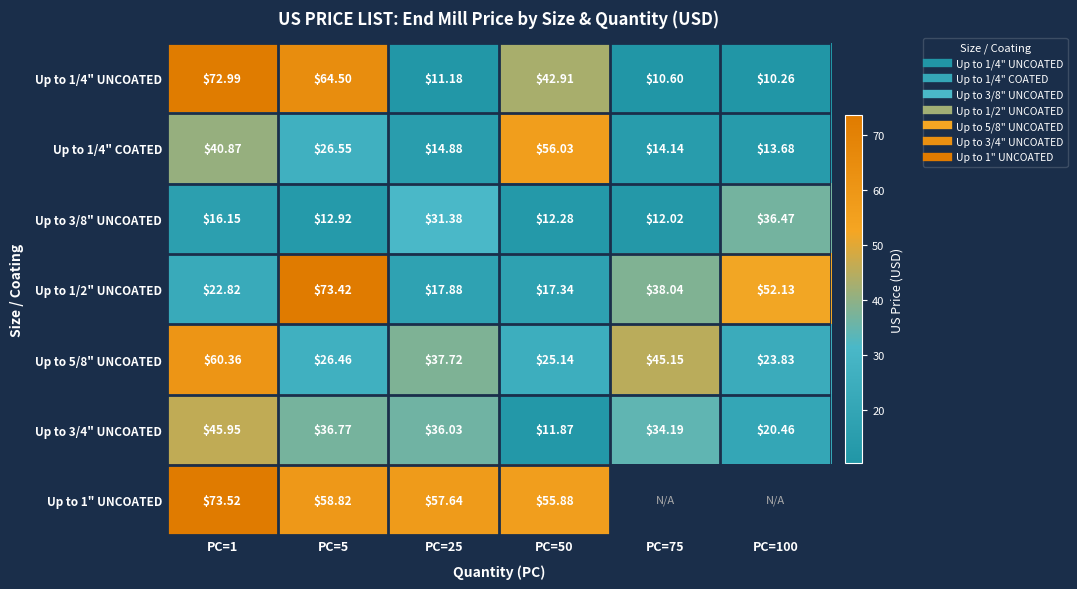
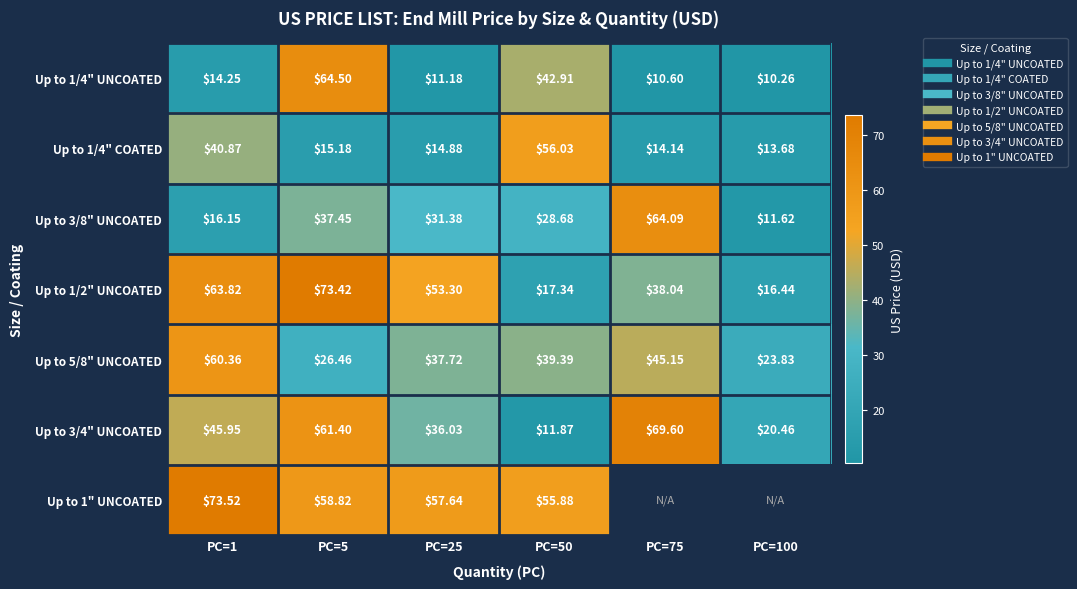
  {
    "Up to 1/4\" UNCOATED": {
-     "PC=1": "$72.99",
+     "PC=1": "$14.25",
      "PC=5": "$64.50",
      "PC=25": "$11.18",
      "PC=50": "$42.91",
      "PC=75": "$10.60",
      "PC=100": "$10.26"
    },
    "Up to 1/4\" COATED": {
      "PC=1": "$40.87",
-     "PC=5": "$26.55",
+     "PC=5": "$15.18",
      "PC=25": "$14.88",
      "PC=50": "$56.03",
      "PC=75": "$14.14",
      "PC=100": "$13.68"
    },
    "Up to 3/8\" UNCOATED": {
      "PC=1": "$16.15",
-     "PC=5": "$12.92",
+     "PC=5": "$37.45",
      "PC=25": "$31.38",
-     "PC=50": "$12.28",
-     "PC=75": "$12.02",
-     "PC=100": "$36.47"
+     "PC=50": "$28.68",
+     "PC=75": "$64.09",
+     "PC=100": "$11.62"
    },
    "Up to 1/2\" UNCOATED": {
-     "PC=1": "$22.82",
+     "PC=1": "$63.82",
      "PC=5": "$73.42",
-     "PC=25": "$17.88",
+     "PC=25": "$53.30",
      "PC=50": "$17.34",
      "PC=75": "$38.04",
-     "PC=100": "$52.13"
+     "PC=100": "$16.44"
    },
    "Up to 5/8\" UNCOATED": {
      "PC=1": "$60.36",
      "PC=5": "$26.46",
      "PC=25": "$37.72",
-     "PC=50": "$25.14",
+     "PC=50": "$39.39",
      "PC=75": "$45.15",
      "PC=100": "$23.83"
    },
    "Up to 3/4\" UNCOATED": {
      "PC=1": "$45.95",
-     "PC=5": "$36.77",
+     "PC=5": "$61.40",
      "PC=25": "$36.03",
      "PC=50": "$11.87",
-     "PC=75": "$34.19",
+     "PC=75": "$69.60",
      "PC=100": "$20.46"
    },
    "Up to 1\" UNCOATED": {
      "PC=1": "$73.52",
      "PC=5": "$58.82",
      "PC=25": "$57.64",
      "PC=50": "$55.88"
    }
  }
